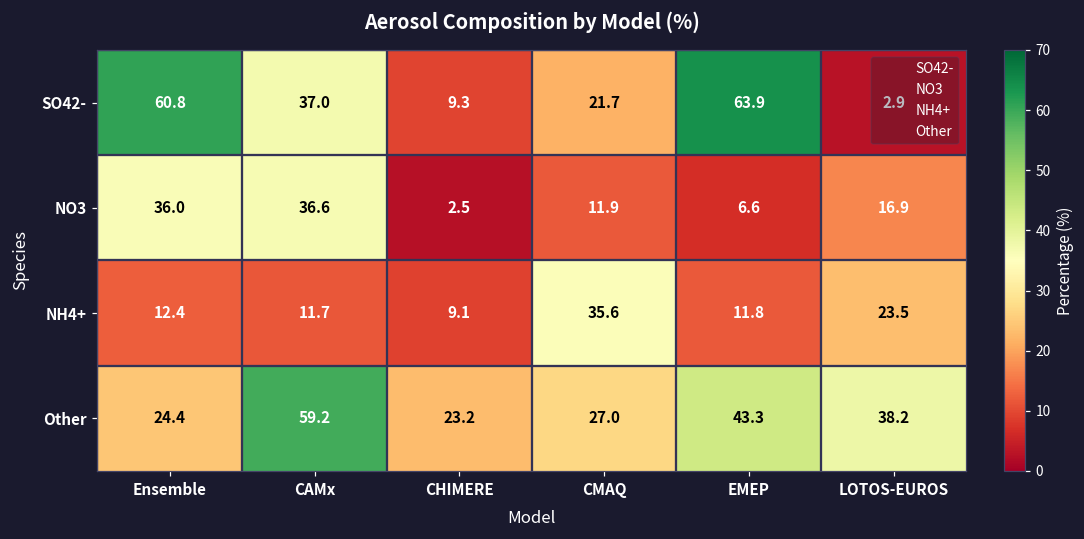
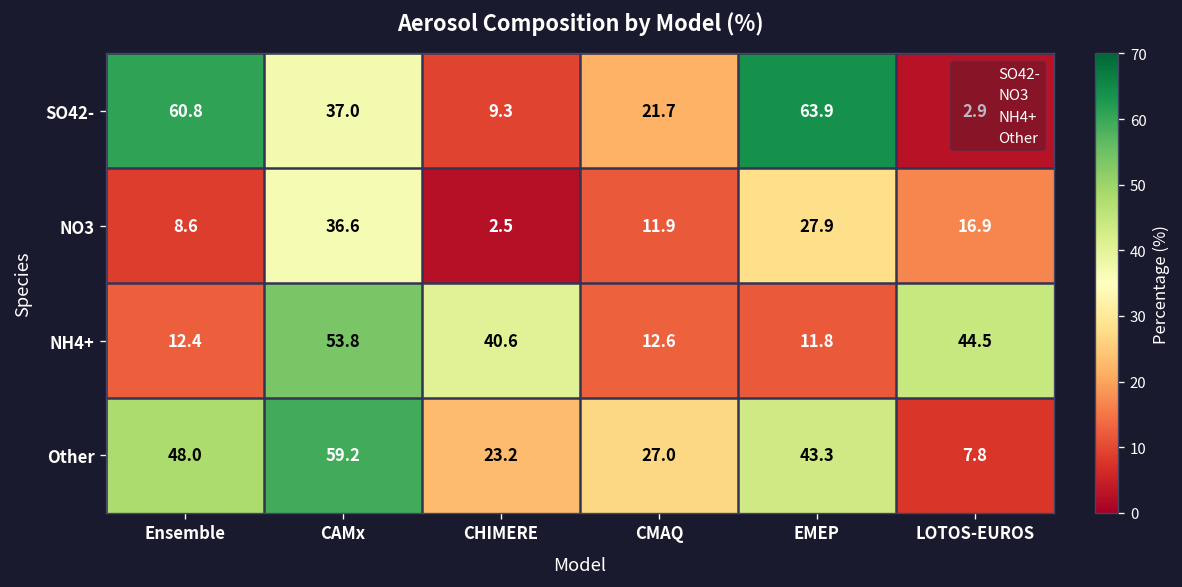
  {
    "SO42-": {
      "Ensemble": 60.8,
      "CAMx": 37.0,
      "CHIMERE": 9.3,
      "CMAQ": 21.7,
      "EMEP": 63.9
    },
    "NO3": {
-     "Ensemble": 36.0,
+     "Ensemble": 8.6,
      "CAMx": 36.6,
      "CHIMERE": 2.5,
      "CMAQ": 11.9,
-     "EMEP": 6.6,
+     "EMEP": 27.9,
      "LOTOS-EUROS": 16.9
    },
    "NH4+": {
      "Ensemble": 12.4,
-     "CAMx": 11.7,
-     "CHIMERE": 9.1,
-     "CMAQ": 35.6,
+     "CAMx": 53.8,
+     "CHIMERE": 40.6,
+     "CMAQ": 12.6,
      "EMEP": 11.8,
-     "LOTOS-EUROS": 23.5
+     "LOTOS-EUROS": 44.5
    },
    "Other": {
-     "Ensemble": 24.4,
+     "Ensemble": 48.0,
      "CAMx": 59.2,
      "CHIMERE": 23.2,
      "CMAQ": 27.0,
      "EMEP": 43.3,
-     "LOTOS-EUROS": 38.2
+     "LOTOS-EUROS": 7.8
    }
  }
